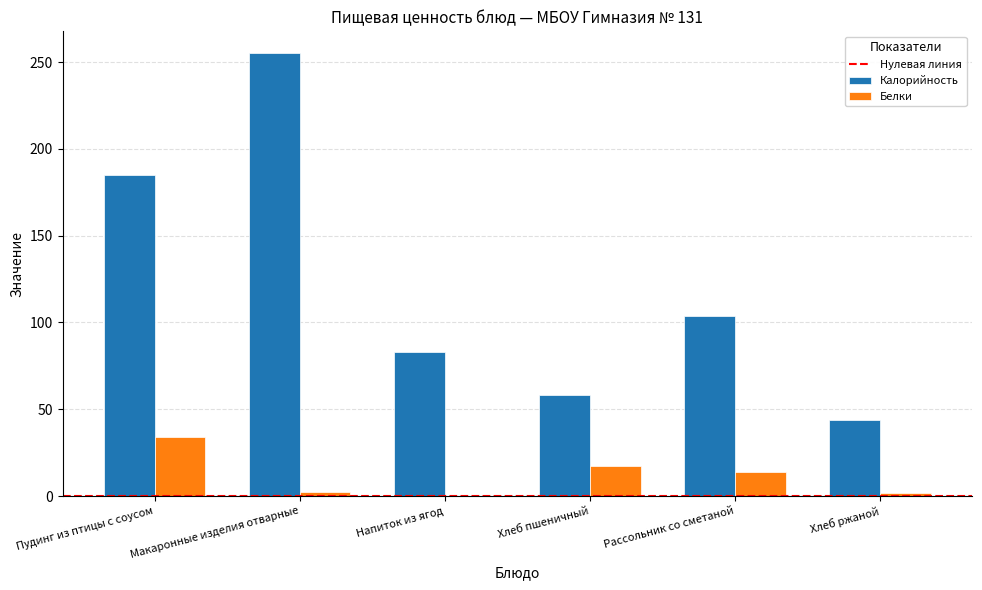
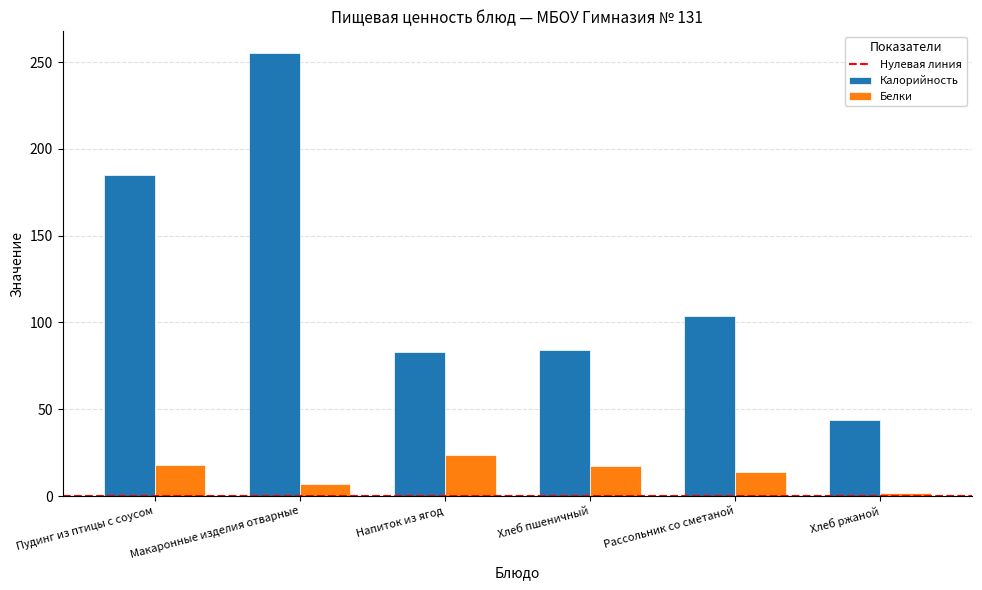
  {
    "Калорийность": {
      "Пудинг из птицы с соусом": 185,
      "Макаронные изделия отварные": 255,
      "Напиток из ягод": 83,
-     "Хлеб пшеничный": 58,
+     "Хлеб пшеничный": 84,
      "Рассольник со сметаной": 104,
      "Хлеб ржаной": 44
    },
    "Белки": {
-     "Пудинг из птицы с соусом": 34,
-     "Макаронные изделия отварные": 2,
-     "Напиток из ягод": 0,
+     "Пудинг из птицы с соусом": 18,
+     "Макаронные изделия отварные": 7,
+     "Напиток из ягод": 24,
      "Хлеб пшеничный": 17,
      "Рассольник со сметаной": 14,
      "Хлеб ржаной": 2
    }
  }
